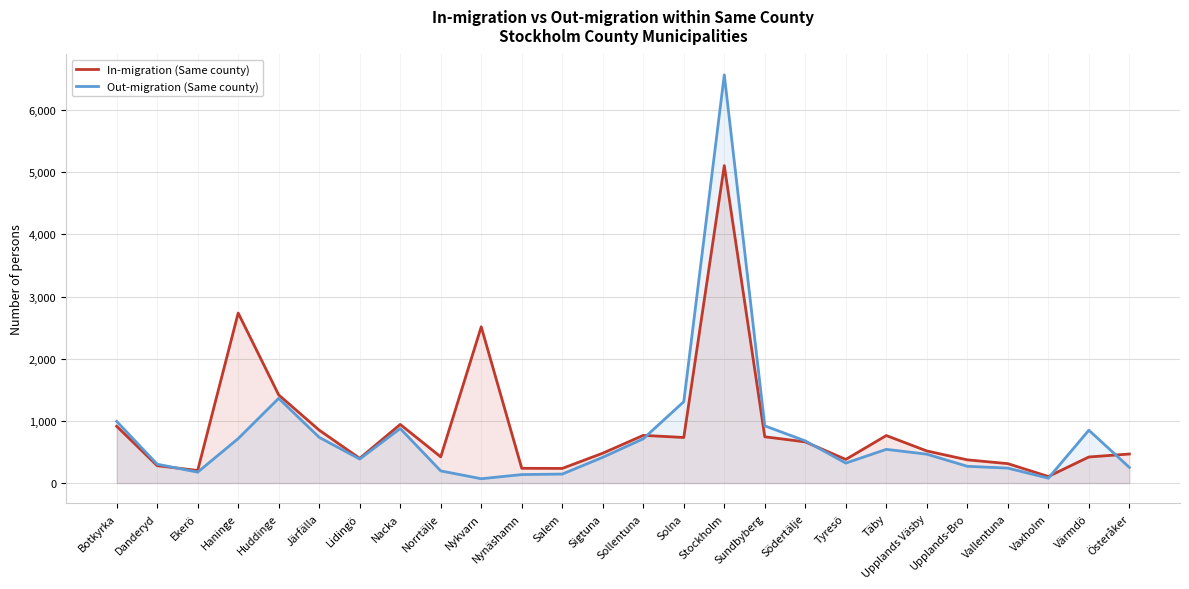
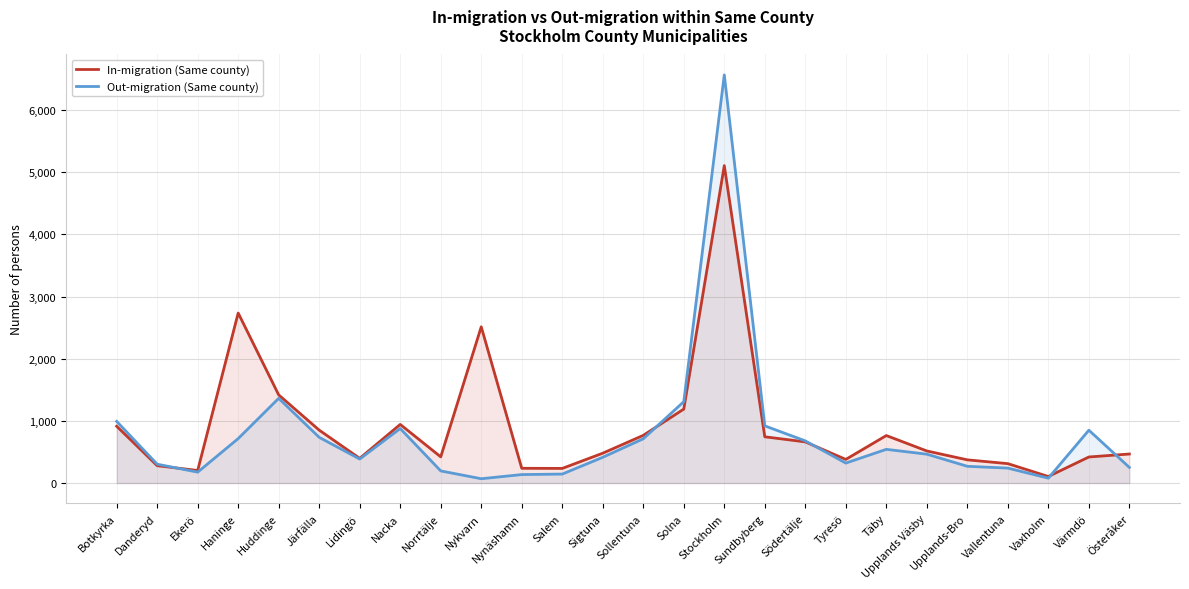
  {
    "In-migration (Same county)": {
      "Botkyrka": "900",
      "Haninge": "2,700",
      "Huddinge": "1,400",
      "Järfälla": "900",
      "Nacka": "900",
      "Norrtälje": "400",
      "Nykvarn": "2,500",
      "Nynäshamn": "200",
      "Salem": "200",
      "Sigtuna": "500",
      "Sollentuna": "800",
-     "Solna": "700",
+     "Solna": "1,200",
      "Stockholm": "5,100",
      "Sundbyberg": "700",
      "Tyresö": "400",
      "Täby": "800",
      "Upplands Väsby": "500",
      "Upplands-Bro": "400",
      "Vallentuna": "300",
      "Värmdö": "400",
      "Österåker": "500"
    },
    "Out-migration (Same county)": {
      "Botkyrka": "1,000",
      "Haninge": "700",
      "Huddinge": "1,400",
      "Järfälla": "700",
      "Nacka": "900",
      "Norrtälje": "200",
      "Nykvarn": "100",
      "Nynäshamn": "100",
      "Salem": "100",
      "Sigtuna": "400",
      "Sollentuna": "700",
      "Solna": "1,300",
      "Stockholm": "6,600",
      "Sundbyberg": "900",
      "Tyresö": "300",
      "Täby": "500",
      "Upplands Väsby": "500",
      "Upplands-Bro": "300",
      "Vallentuna": "200",
      "Värmdö": "900",
      "Österåker": "300"
    }
  }
